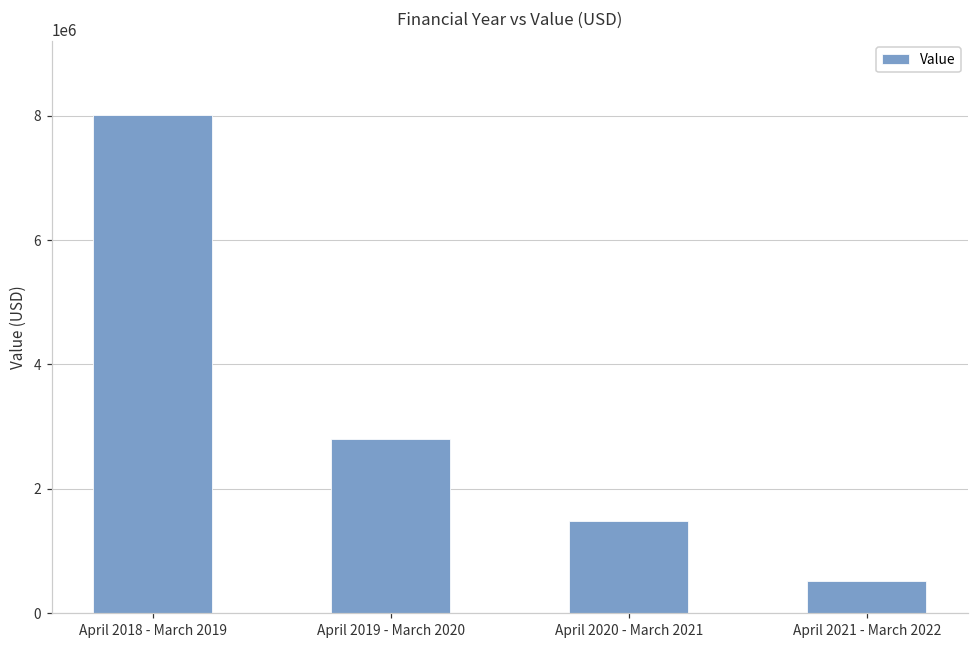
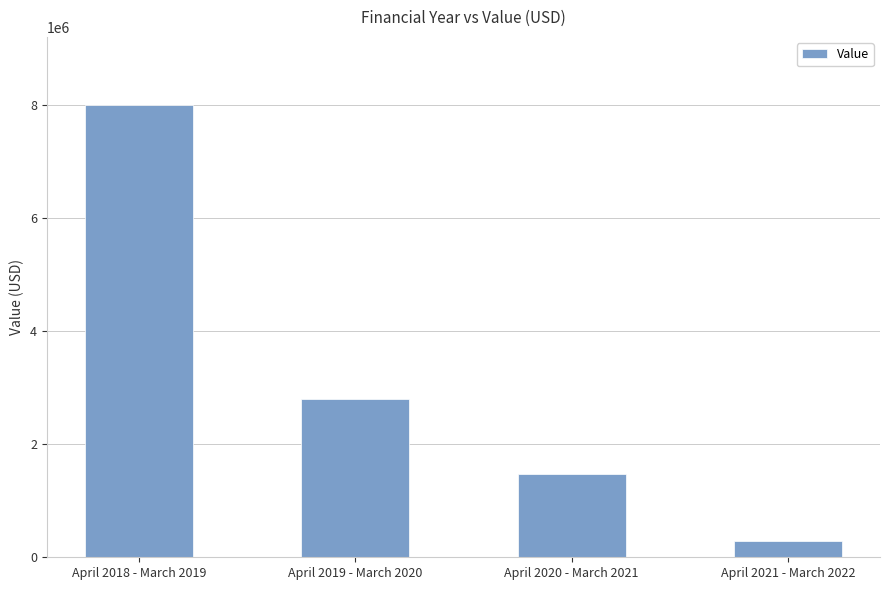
  {
    "April 2018 - March 2019": 8000000,
    "April 2019 - March 2020": 2800000,
    "April 2020 - March 2021": 1500000,
-   "April 2021 - March 2022": 500000
+   "April 2021 - March 2022": 300000
  }
